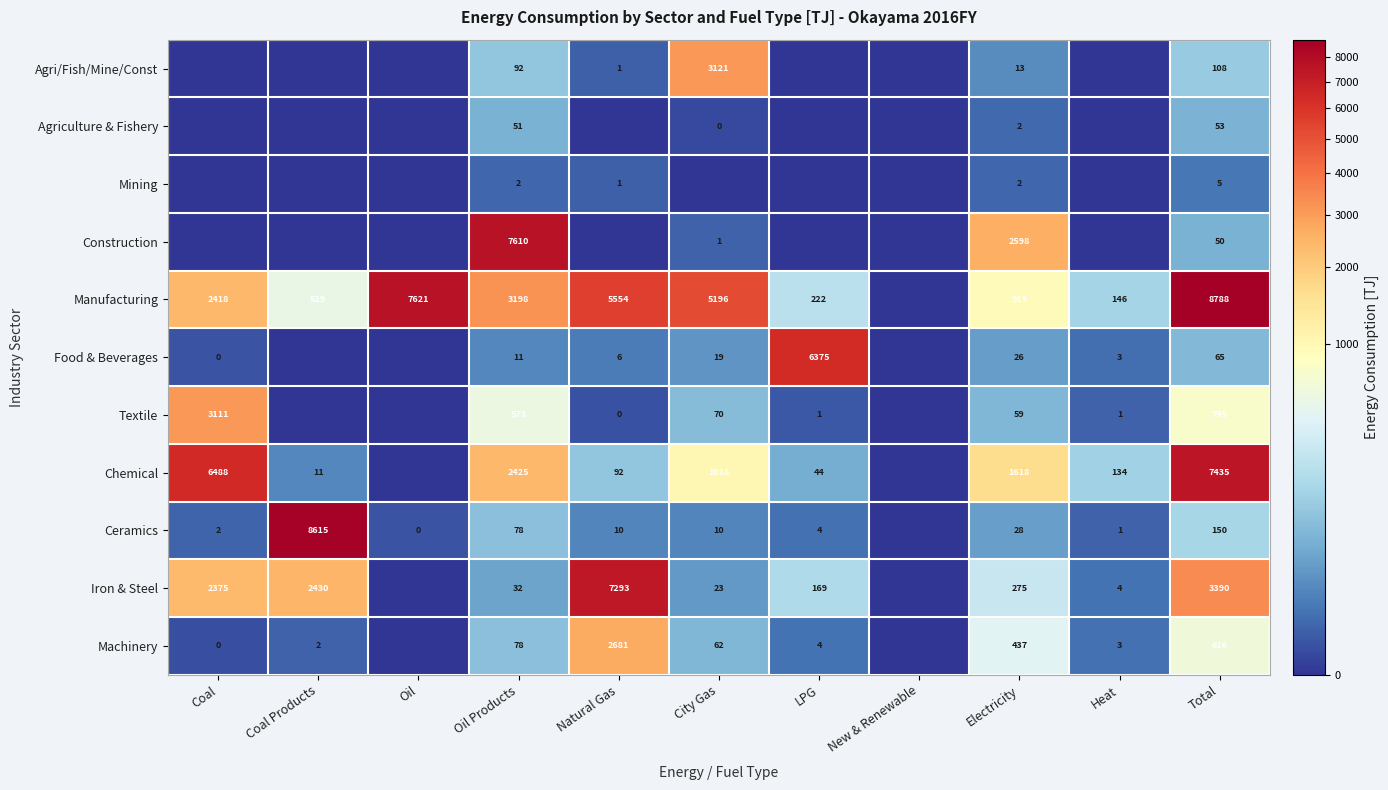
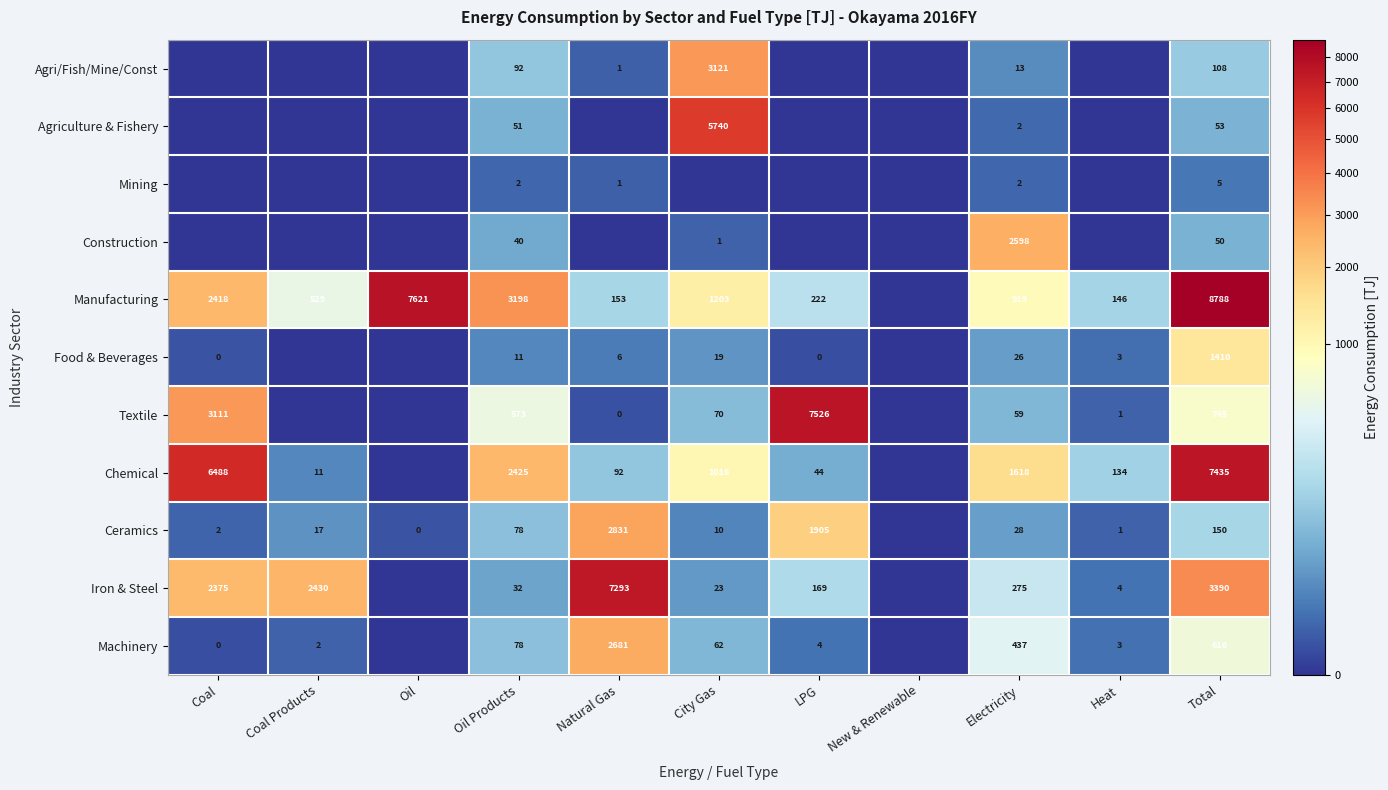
  {
    "Agri/Fish/Mine/Const": {
      "Oil Products": 92,
      "Natural Gas": 1,
      "City Gas": 3121,
      "Electricity": 13,
      "Total": 108
    },
    "Agriculture & Fishery": {
      "Oil Products": 51,
-     "City Gas": 0,
+     "City Gas": 5740,
      "Electricity": 2,
      "Total": 53
    },
    "Mining": {
      "Oil Products": 2,
      "Natural Gas": 1,
      "Electricity": 2,
      "Total": 5
    },
    "Construction": {
-     "Oil Products": 7610,
+     "Oil Products": 40,
      "City Gas": 1,
      "Electricity": 2598,
      "Total": 50
    },
    "Manufacturing": {
      "Coal": 2418,
      "Oil": 7621,
      "Oil Products": 3198,
-     "Natural Gas": 5554,
-     "City Gas": 5196,
+     "Natural Gas": 153,
+     "City Gas": 1203,
      "LPG": 222,
      "Electricity": 919,
      "Heat": 146,
      "Total": 8788
    },
    "Food & Beverages": {
      "Coal": 0,
      "Oil Products": 11,
      "Natural Gas": 6,
      "City Gas": 19,
-     "LPG": 6375,
+     "LPG": 0,
      "Electricity": 26,
      "Heat": 3,
-     "Total": 65
+     "Total": 1410
    },
    "Textile": {
      "Coal": 3111,
      "Natural Gas": 0,
      "City Gas": 70,
-     "LPG": 1,
+     "LPG": 7526,
      "Electricity": 59,
      "Heat": 1,
      "Total": 745
    },
    "Chemical": {
      "Coal": 6488,
      "Coal Products": 11,
      "Oil Products": 2425,
      "Natural Gas": 92,
      "City Gas": 1018,
      "LPG": 44,
      "Electricity": 1618,
      "Heat": 134,
      "Total": 7435
    },
    "Ceramics": {
      "Coal": 2,
-     "Coal Products": 8615,
+     "Coal Products": 17,
      "Oil": 0,
      "Oil Products": 78,
-     "Natural Gas": 10,
+     "Natural Gas": 2831,
      "City Gas": 10,
-     "LPG": 4,
+     "LPG": 1905,
      "Electricity": 28,
      "Heat": 1,
      "Total": 150
    },
    "Iron & Steel": {
      "Coal": 2375,
      "Coal Products": 2430,
      "Oil Products": 32,
      "Natural Gas": 7293,
      "City Gas": 23,
      "LPG": 169,
      "Electricity": 275,
      "Heat": 4,
      "Total": 3390
    },
    "Machinery": {
      "Coal": 0,
      "Coal Products": 2,
      "Oil Products": 78,
      "Natural Gas": 2681,
      "City Gas": 62,
      "LPG": 4,
      "Electricity": 437,
      "Heat": 3
    }
  }
